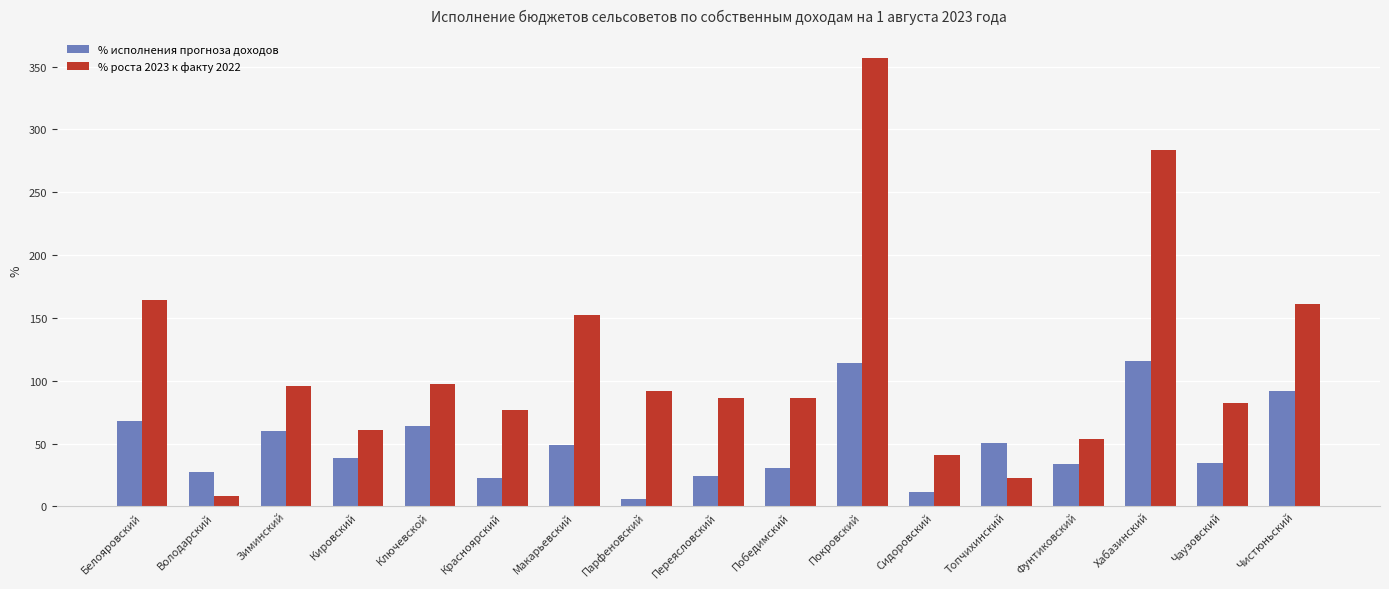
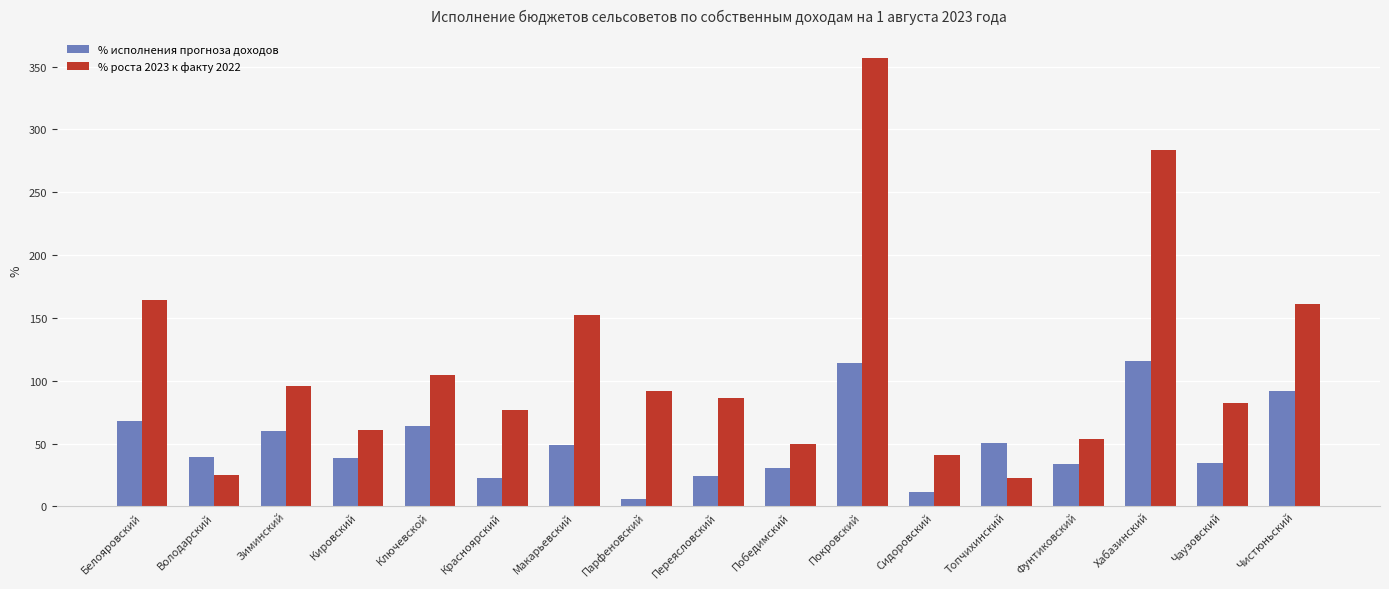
  {
    "% исполнения прогноза доходов": {
      "Белояровский": 68,
-     "Володарский": 27,
+     "Володарский": 39,
      "Зиминский": 60,
      "Кировский": 38,
      "Ключевской": 64,
      "Красноярский": 23,
      "Макарьевский": 49,
      "Парфеновский": 6,
      "Переясловский": 24,
      "Победимский": 30,
      "Покровский": 114,
      "Сидоровский": 11,
      "Топчихинский": 50,
      "Фунтиковский": 34,
      "Хабазинский": 115,
      "Чаузовский": 34,
      "Чистюньский": 92
    },
    "% роста 2023 к факту 2022": {
      "Белояровский": 164,
-     "Володарский": 8,
+     "Володарский": 25,
      "Зиминский": 96,
      "Кировский": 60,
-     "Ключевской": 98,
+     "Ключевской": 104,
      "Красноярский": 76,
      "Макарьевский": 153,
      "Парфеновский": 92,
      "Переясловский": 86,
-     "Победимский": 86,
+     "Победимский": 50,
      "Покровский": 357,
      "Сидоровский": 41,
      "Топчихинский": 22,
      "Фунтиковский": 54,
      "Хабазинский": 283,
      "Чаузовский": 82,
      "Чистюньский": 161
    }
  }
